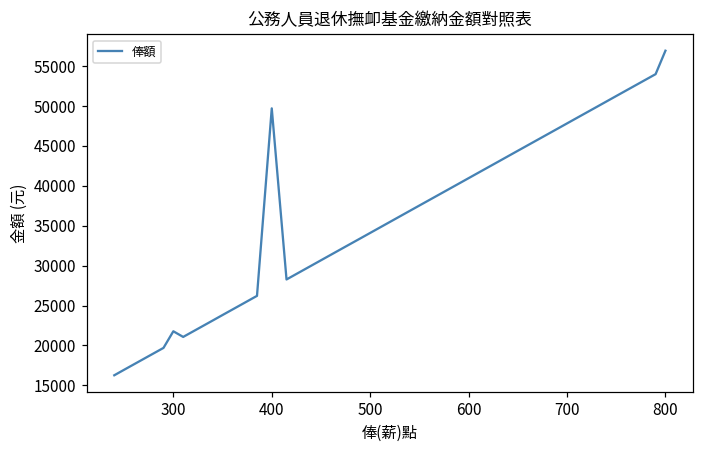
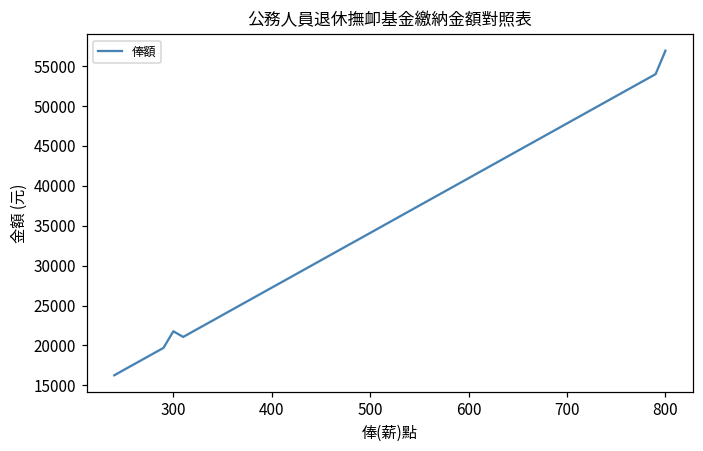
  {
    "300": 22000,
-   "400": 50000,
+   "400": 27000,
    "800": 57000
  }
